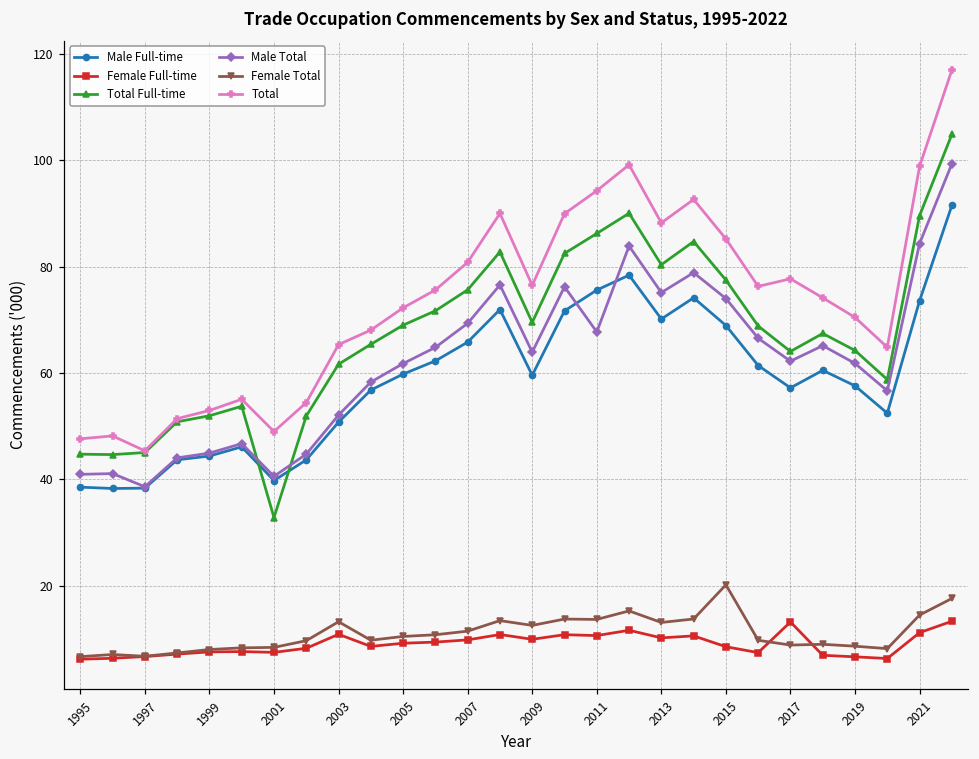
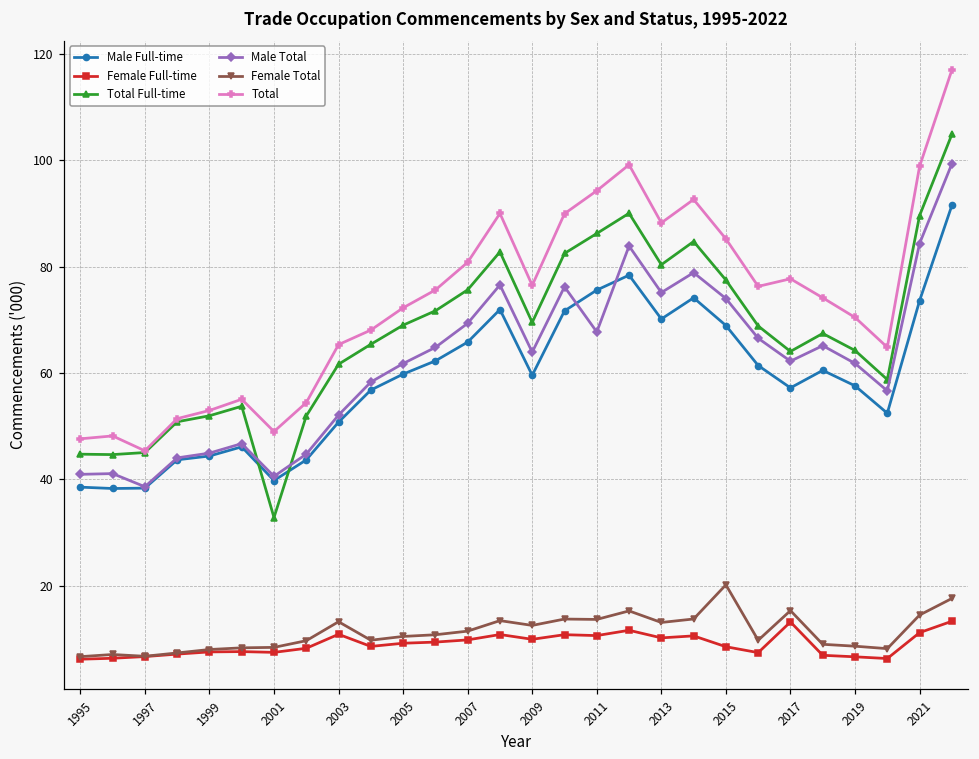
  {
    "Male Full-time": {
      "1995": 39,
      "1999": 44,
      "2001": 40,
      "2003": 51,
      "2005": 60,
      "2007": 66,
      "2009": 60,
      "2011": 76,
      "2013": 70,
      "2015": 69,
      "2017": 57,
      "2019": 58,
      "2021": 74
    },
    "Female Full-time": {
      "2001": 7,
      "2003": 11,
      "2005": 9,
      "2007": 10,
      "2009": 10,
      "2011": 11,
      "2013": 10,
      "2015": 9,
      "2017": 13,
      "2019": 7,
      "2021": 11
    },
    "Total Full-time": {
      "1995": 45,
      "1999": 52,
      "2001": 33,
      "2003": 62,
      "2005": 69,
      "2007": 76,
      "2009": 69,
      "2011": 86,
      "2013": 80,
      "2015": 77,
      "2017": 64,
      "2019": 64,
      "2021": 90
    },
    "Male Total": {
      "1995": 41,
      "1999": 45,
      "2001": 41,
      "2003": 52,
      "2005": 62,
      "2007": 69,
      "2009": 64,
      "2011": 68,
      "2013": 75,
      "2015": 74,
      "2017": 62,
      "2019": 62,
      "2021": 84
    },
    "Female Total": {
      "2001": 8,
      "2003": 13,
      "2005": 10,
      "2007": 11,
      "2009": 13,
      "2011": 14,
      "2013": 13,
      "2015": 20,
-     "2017": 9,
+     "2017": 15,
      "2019": 9,
      "2021": 14
    },
    "Total": {
      "1995": 48,
      "1999": 53,
      "2001": 49,
      "2003": 65,
      "2005": 72,
      "2007": 81,
      "2009": 76,
      "2011": 94,
      "2013": 88,
      "2015": 85,
      "2017": 78,
      "2019": 70,
      "2021": 99
    }
  }
